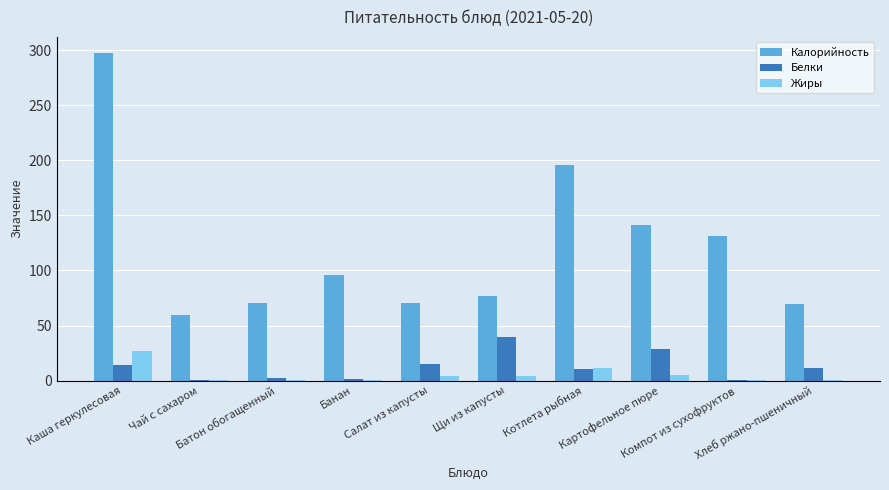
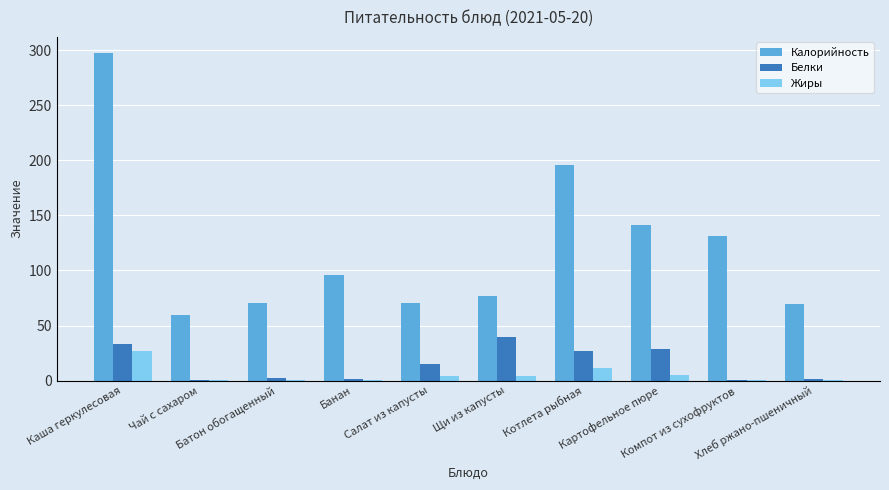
  {
    "Белки": {
-     "Каша геркулесовая": 14,
+     "Каша геркулесовая": 33,
      "Батон обогащенный": 2,
      "Салат из капусты": 15,
      "Щи из капусты": 39,
-     "Котлета рыбная": 11,
+     "Котлета рыбная": 27,
      "Картофельное пюре": 28,
-     "Хлеб ржано-пшеничный": 11
+     "Хлеб ржано-пшеничный": 2
    }
  }
